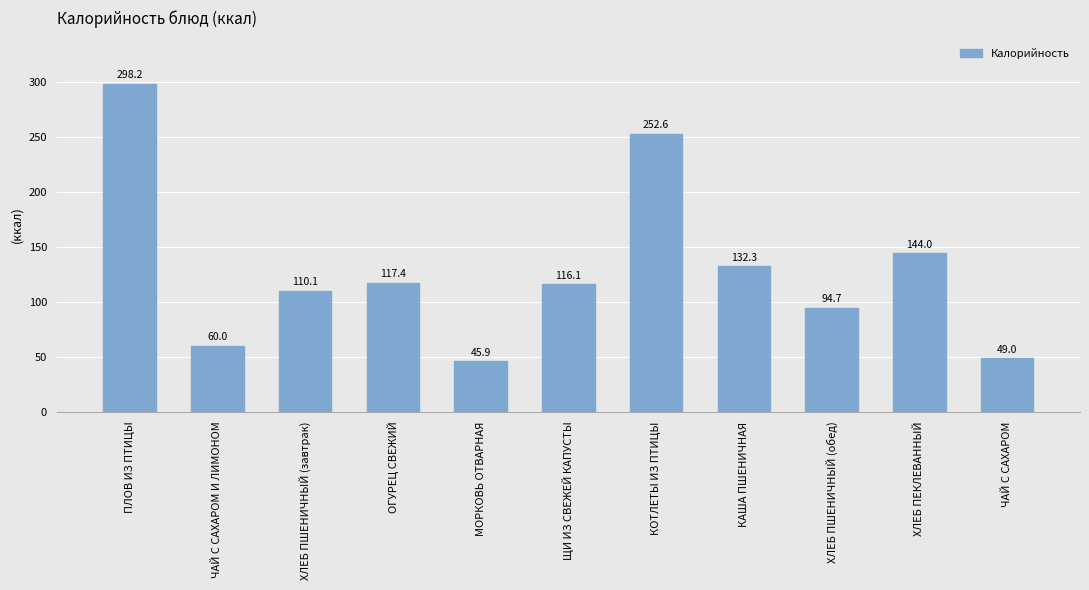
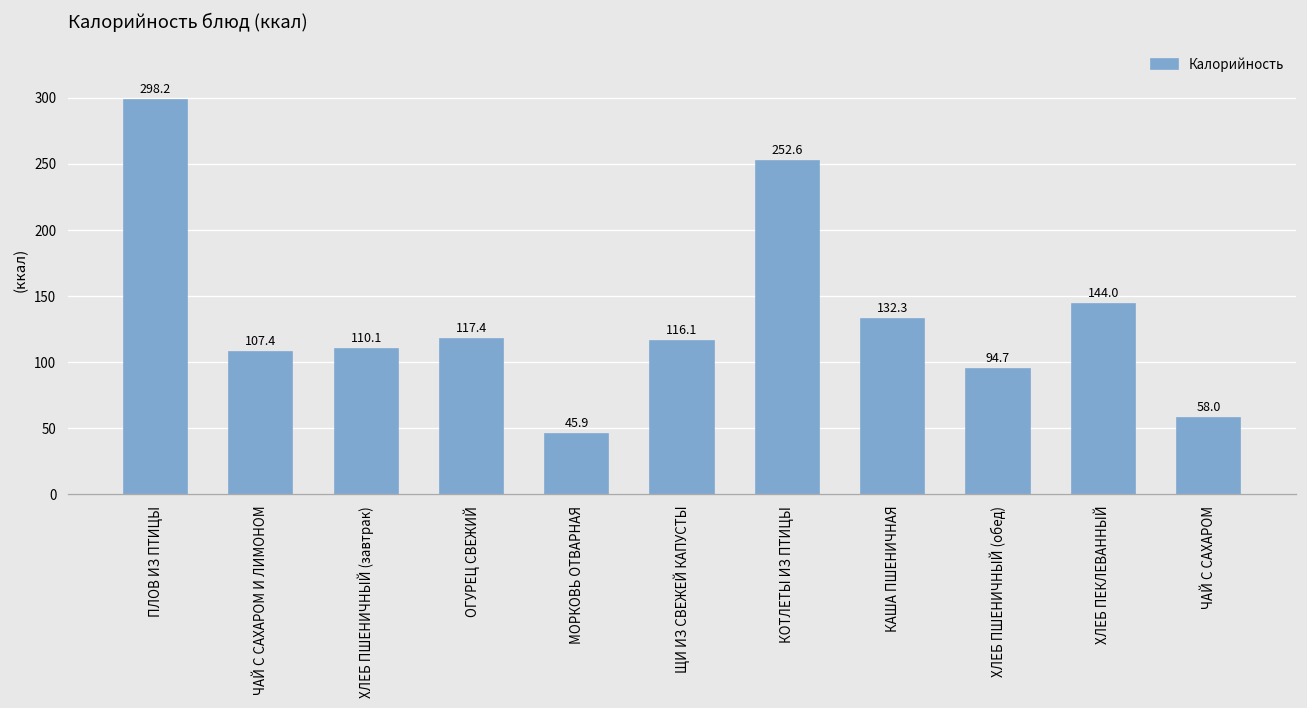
  {
    "ПЛОВ ИЗ ПТИЦЫ": 298.2,
-   "ЧАЙ С САХАРОМ И ЛИМОНОМ": 60.0,
+   "ЧАЙ С САХАРОМ И ЛИМОНОМ": 107.4,
    "ХЛЕБ ПШЕНИЧНЫЙ (завтрак)": 110.1,
    "ОГУРЕЦ СВЕЖИЙ": 117.4,
    "МОРКОВЬ ОТВАРНАЯ": 45.9,
    "ЩИ ИЗ СВЕЖЕЙ КАПУСТЫ": 116.1,
    "КОТЛЕТЫ ИЗ ПТИЦЫ": 252.6,
    "КАША ПШЕНИЧНАЯ": 132.3,
    "ХЛЕБ ПШЕНИЧНЫЙ (обед)": 94.7,
    "ХЛЕБ ПЕКЛЕВАННЫЙ": 144.0,
-   "ЧАЙ С САХАРОМ": 49.0
+   "ЧАЙ С САХАРОМ": 58.0
  }
